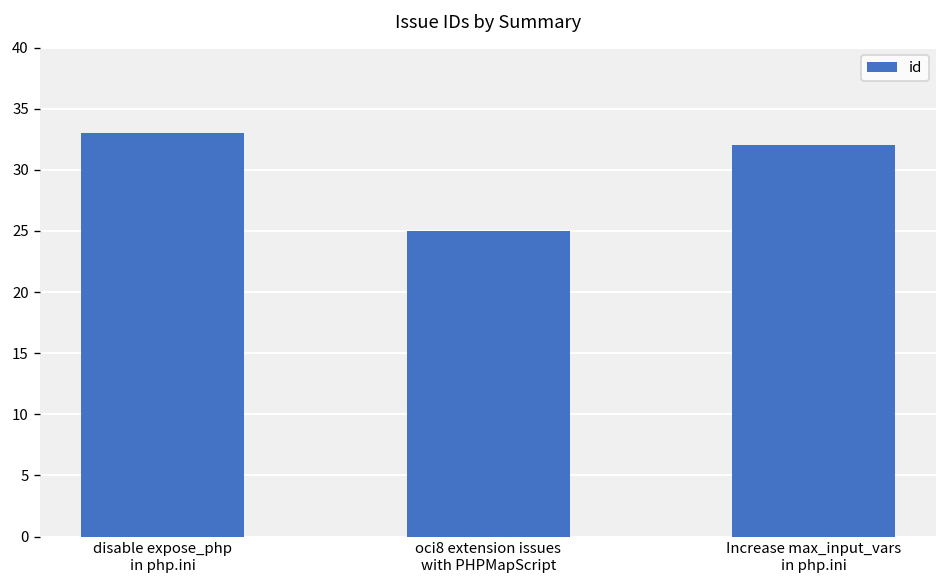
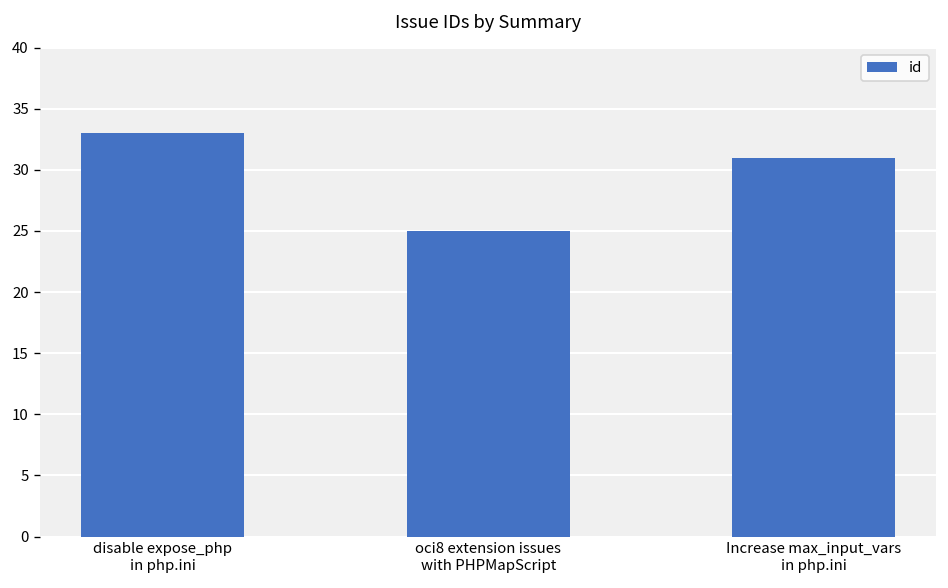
  {
    "disable expose_php in php.ini": 33,
    "oci8 extension issues with PHPMapScript": 25,
-   "Increase max_input_vars in php.ini": 32
+   "Increase max_input_vars in php.ini": 31
  }
